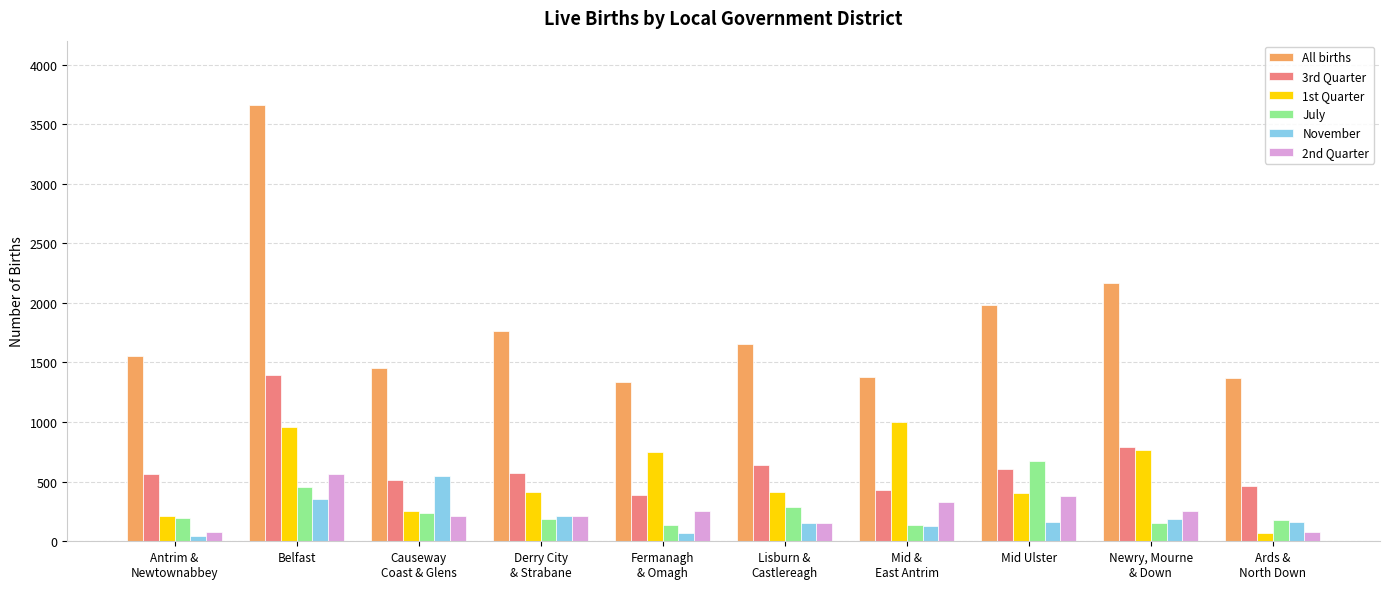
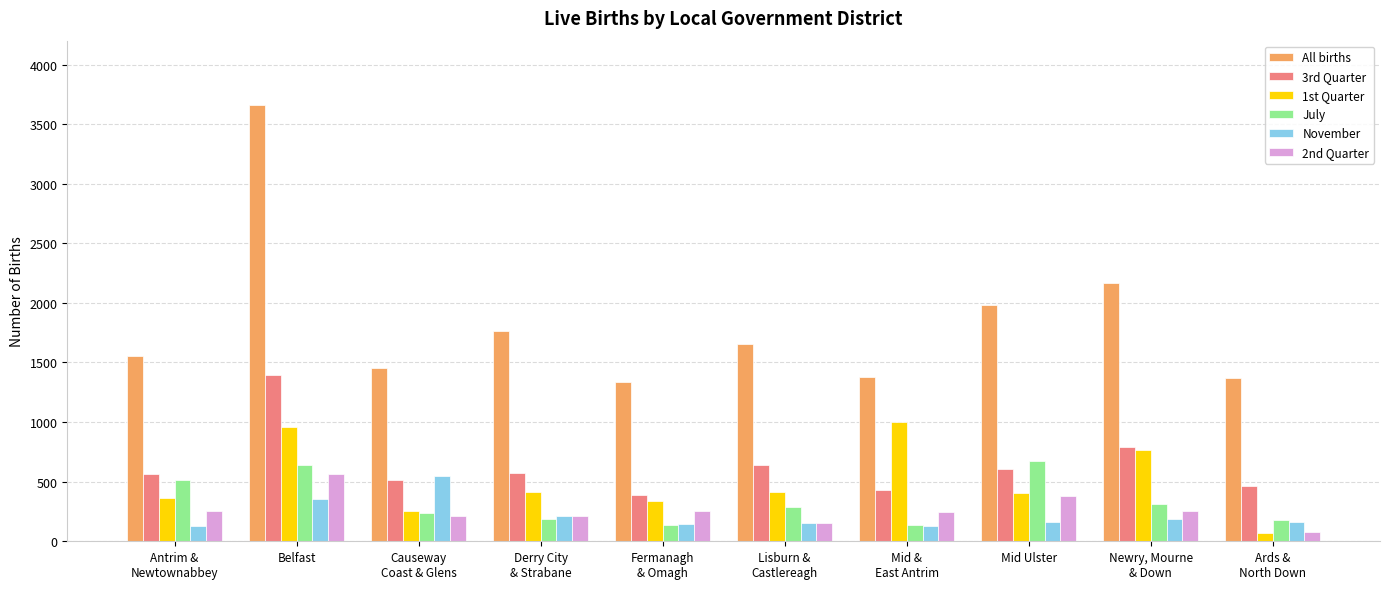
  {
    "1st Quarter": {
-     "Antrim & Newtownabbey": 210,
+     "Antrim & Newtownabbey": 370,
      "Belfast": 960,
      "Causeway Coast & Glens": 250,
      "Derry City & Strabane": 410,
-     "Fermanagh & Omagh": 750,
+     "Fermanagh & Omagh": 340,
      "Lisburn & Castlereagh": 410,
      "Mid & East Antrim": 1000,
      "Mid Ulster": 400,
      "Newry, Mourne & Down": 770,
      "Ards & North Down": 70
    },
    "July": {
-     "Antrim & Newtownabbey": 200,
-     "Belfast": 460,
+     "Antrim & Newtownabbey": 510,
+     "Belfast": 640,
      "Causeway Coast & Glens": 240,
      "Derry City & Strabane": 190,
      "Fermanagh & Omagh": 140,
      "Lisburn & Castlereagh": 290,
      "Mid & East Antrim": 140,
      "Mid Ulster": 680,
-     "Newry, Mourne & Down": 160,
+     "Newry, Mourne & Down": 310,
      "Ards & North Down": 180
    },
    "November": {
-     "Antrim & Newtownabbey": 40,
+     "Antrim & Newtownabbey": 130,
      "Belfast": 360,
      "Causeway Coast & Glens": 550,
      "Derry City & Strabane": 210,
-     "Fermanagh & Omagh": 70,
+     "Fermanagh & Omagh": 140,
      "Lisburn & Castlereagh": 150,
      "Mid & East Antrim": 130,
      "Mid Ulster": 160,
      "Newry, Mourne & Down": 190,
      "Ards & North Down": 160
    },
    "2nd Quarter": {
-     "Antrim & Newtownabbey": 80,
+     "Antrim & Newtownabbey": 250,
      "Belfast": 560,
      "Causeway Coast & Glens": 210,
      "Derry City & Strabane": 210,
      "Fermanagh & Omagh": 250,
      "Lisburn & Castlereagh": 150,
-     "Mid & East Antrim": 330,
+     "Mid & East Antrim": 250,
      "Mid Ulster": 380,
      "Newry, Mourne & Down": 250,
      "Ards & North Down": 80
    }
  }
